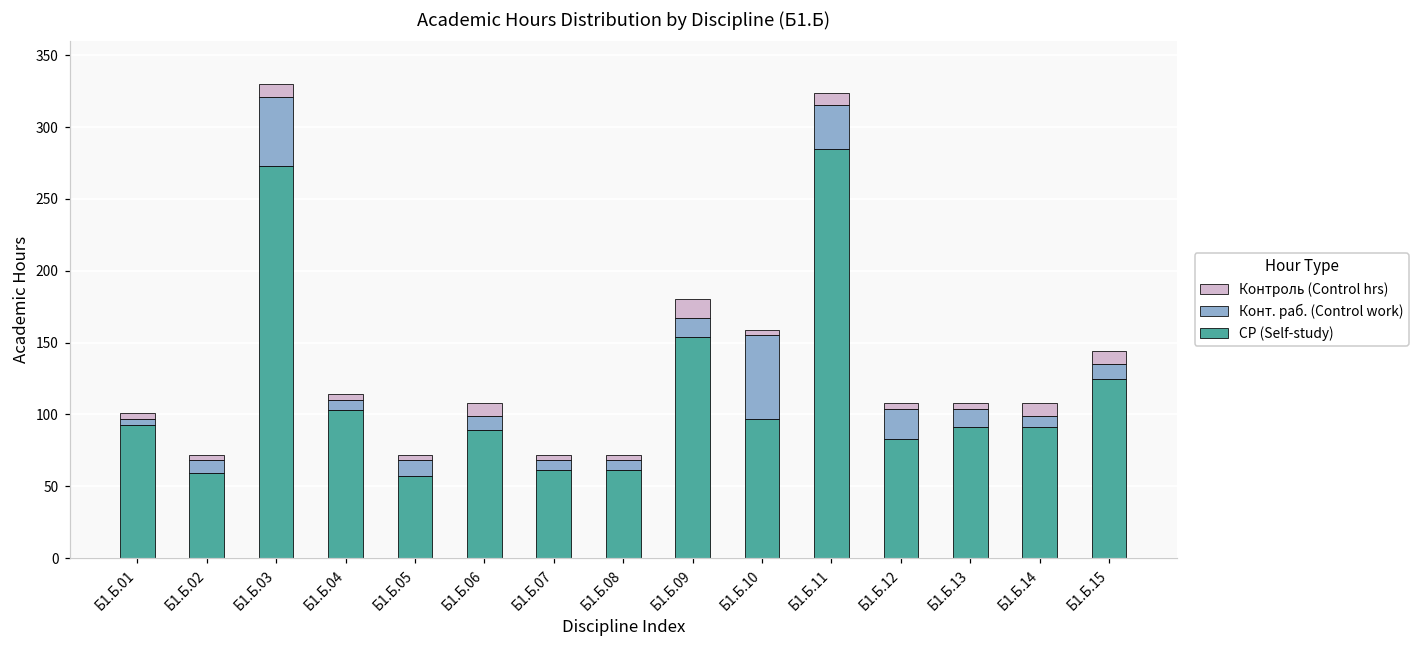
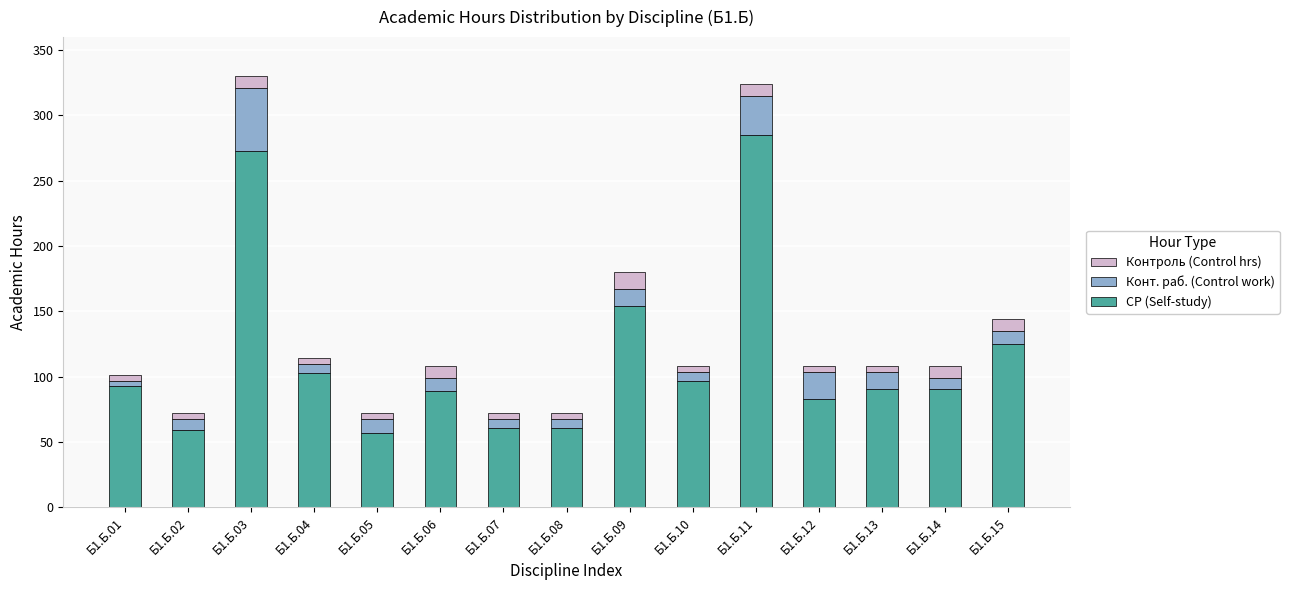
  {
    "СР (Self-study)": {
      "Б1.Б.01": 93,
      "Б1.Б.02": 59,
      "Б1.Б.03": 273,
      "Б1.Б.04": 103,
      "Б1.Б.05": 57,
      "Б1.Б.06": 89,
      "Б1.Б.07": 61,
      "Б1.Б.08": 61,
      "Б1.Б.09": 154,
      "Б1.Б.10": 97,
      "Б1.Б.11": 285,
      "Б1.Б.12": 83,
      "Б1.Б.13": 91,
      "Б1.Б.14": 91,
      "Б1.Б.15": 125
    },
    "Конт. раб. (Control work)": {
      "Б1.Б.01": 4,
      "Б1.Б.02": 9,
      "Б1.Б.03": 48,
      "Б1.Б.04": 7,
      "Б1.Б.05": 11,
      "Б1.Б.06": 10,
      "Б1.Б.07": 7,
      "Б1.Б.08": 7,
      "Б1.Б.09": 13,
-     "Б1.Б.10": 58,
+     "Б1.Б.10": 7,
      "Б1.Б.11": 30,
      "Б1.Б.12": 21,
      "Б1.Б.13": 13,
      "Б1.Б.14": 8,
      "Б1.Б.15": 10
    },
    "Контроль (Control hrs)": {
      "Б1.Б.01": 4,
      "Б1.Б.02": 4,
      "Б1.Б.03": 9,
      "Б1.Б.04": 4,
      "Б1.Б.05": 4,
      "Б1.Б.06": 9,
      "Б1.Б.07": 4,
      "Б1.Б.08": 4,
      "Б1.Б.09": 13,
      "Б1.Б.10": 4,
      "Б1.Б.11": 9,
      "Б1.Б.12": 4,
      "Б1.Б.13": 4,
      "Б1.Б.14": 9,
      "Б1.Б.15": 9
    }
  }
